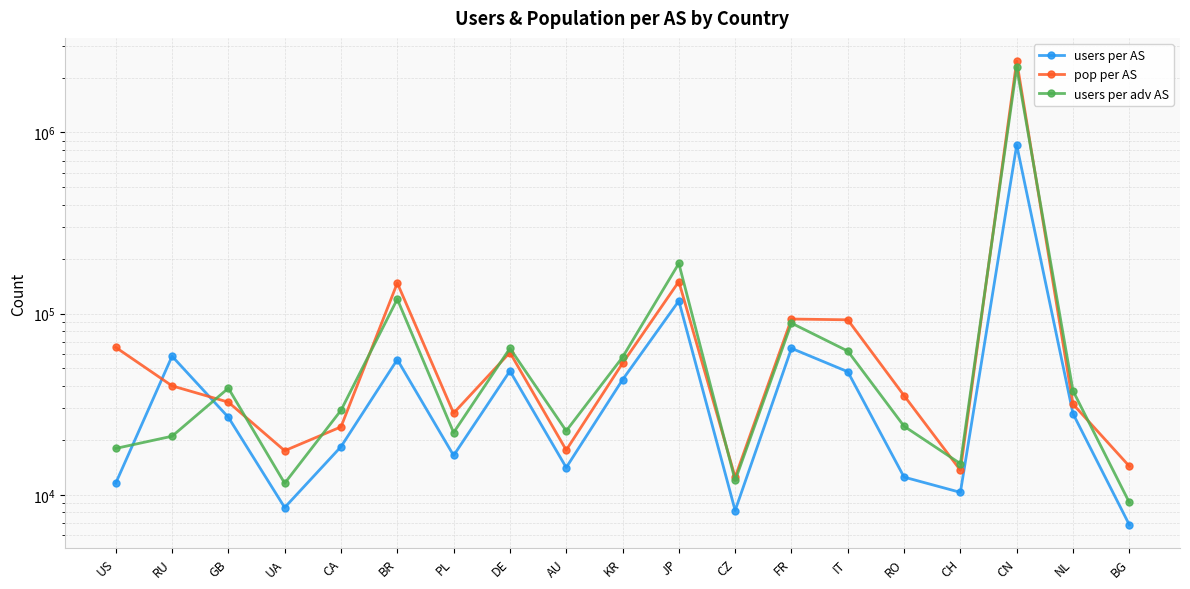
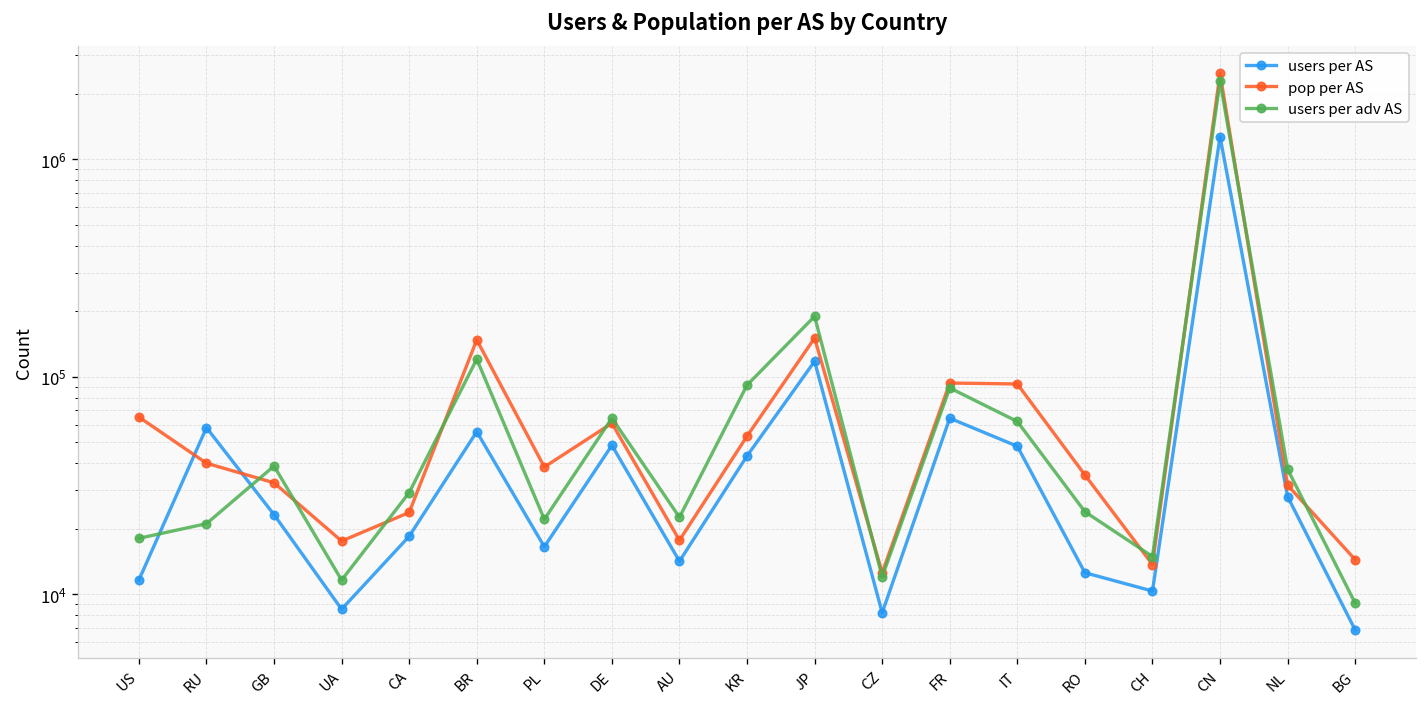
  {
    "users per AS": {
      "US": 12000,
      "RU": 58000,
-     "GB": 27000,
+     "GB": 23000,
      "UA": 9000,
      "CA": 18000,
      "BR": 56000,
      "PL": 16000,
      "DE": 48000,
      "AU": 14000,
      "KR": 43000,
      "JP": 120000,
      "CZ": 8000,
      "FR": 64000,
      "IT": 48000,
      "RO": 13000,
      "CH": 10000,
-     "CN": 900000,
+     "CN": 1300000,
      "NL": 28000,
      "BG": 6800
    },
    "pop per AS": {
      "US": 65000,
      "RU": 40000,
      "GB": 32000,
      "UA": 18000,
      "CA": 24000,
      "BR": 150000,
-     "PL": 28000,
+     "PL": 38000,
      "DE": 61000,
      "AU": 18000,
      "KR": 53000,
      "JP": 150000,
      "CZ": 13000,
      "FR": 90000,
      "IT": 90000,
      "RO": 35000,
      "CH": 14000,
      "CN": 2500000,
      "NL": 32000,
      "BG": 14000
    },
    "users per adv AS": {
      "US": 18000,
      "RU": 21000,
      "GB": 39000,
      "UA": 12000,
      "CA": 29000,
      "BR": 120000,
      "PL": 22000,
      "DE": 64000,
      "AU": 23000,
-     "KR": 57000,
+     "KR": 90000,
      "JP": 190000,
      "CZ": 12000,
      "FR": 90000,
      "IT": 62000,
      "RO": 24000,
      "CH": 15000,
      "CN": 2300000,
      "NL": 37000,
      "BG": 9000
    }
  }
